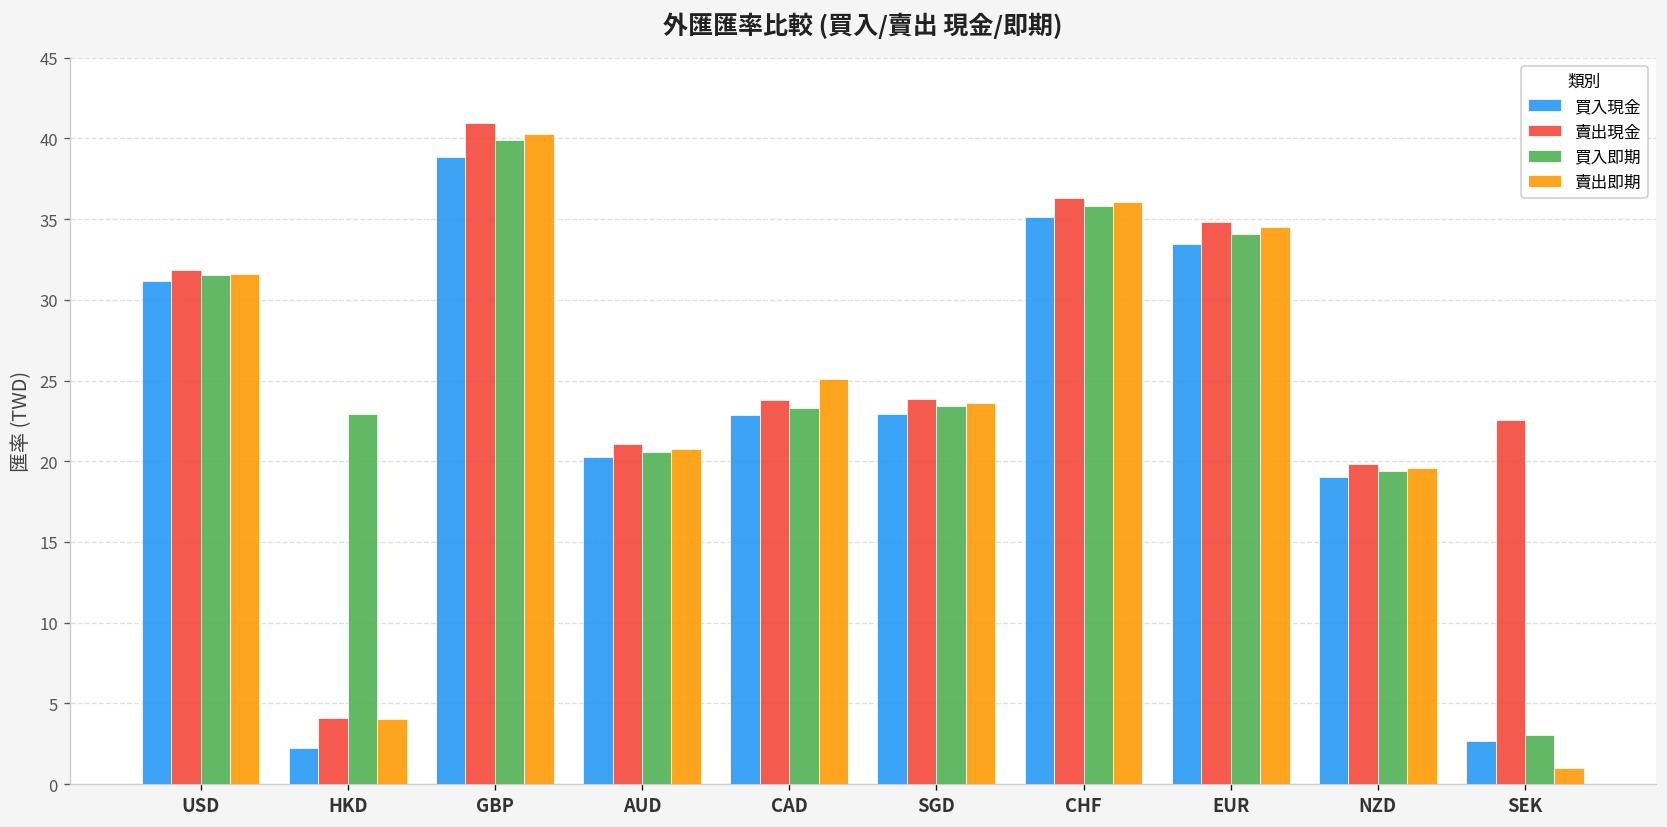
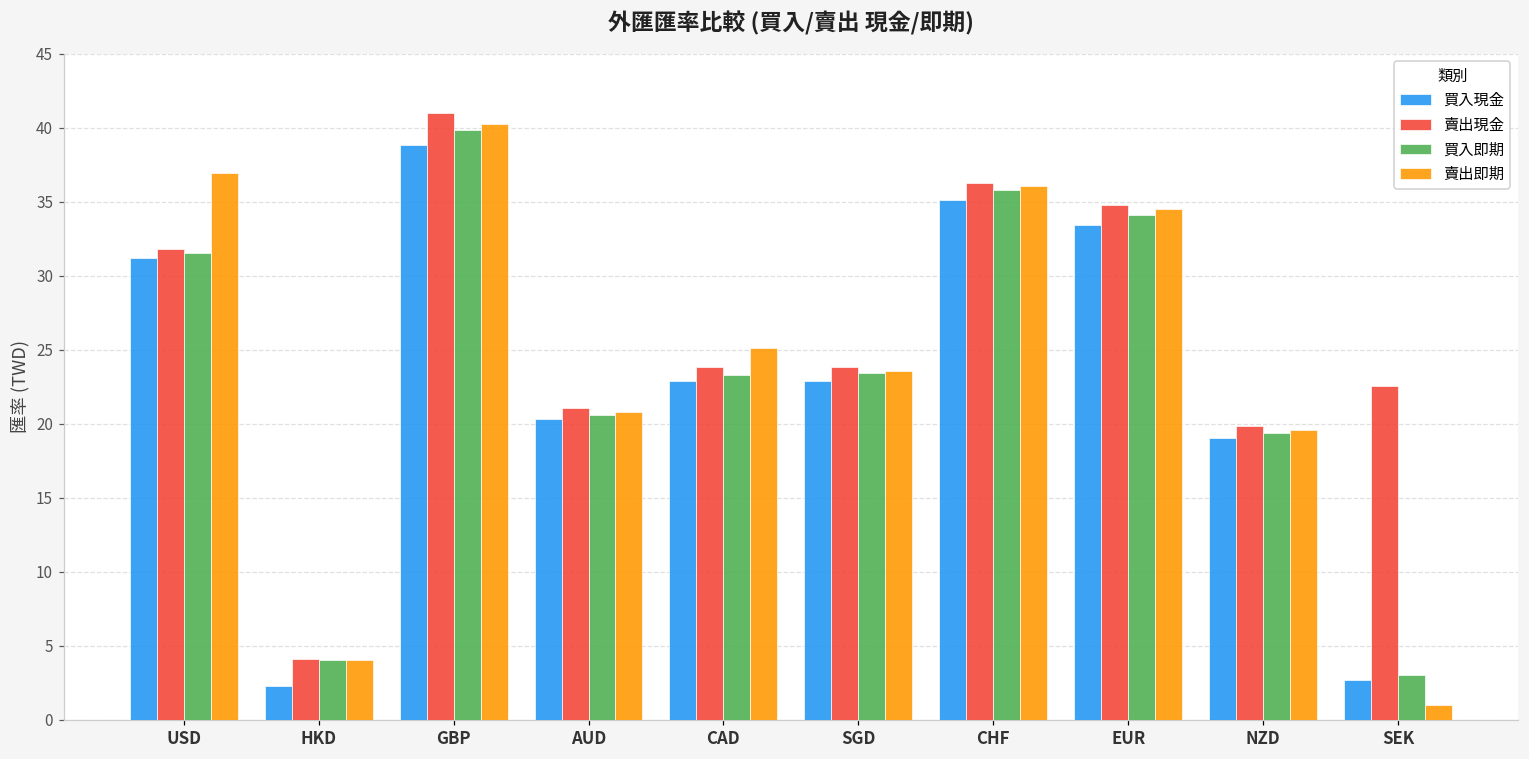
  {
    "買入現金": {
      "USD": 31.2,
      "HKD": 2.3,
      "GBP": 38.9,
      "AUD": 20.3,
      "CAD": 22.9,
      "SGD": 22.9,
      "CHF": 35.1,
      "EUR": 33.5,
      "NZD": 19.0,
      "SEK": 2.7
    },
    "賣出現金": {
      "USD": 31.8,
      "HKD": 4.1,
      "GBP": 41.0,
      "AUD": 21.1,
      "CAD": 23.8,
      "SGD": 23.8,
      "CHF": 36.3,
      "EUR": 34.8,
      "NZD": 19.9,
      "SEK": 22.5
    },
    "買入即期": {
      "USD": 31.5,
-     "HKD": 22.9,
+     "HKD": 4.0,
      "GBP": 39.9,
      "AUD": 20.6,
      "CAD": 23.3,
      "SGD": 23.4,
      "CHF": 35.8,
      "EUR": 34.1,
      "NZD": 19.4,
      "SEK": 3.0
    },
    "賣出即期": {
-     "USD": 31.6,
+     "USD": 36.9,
      "HKD": 4.1,
      "GBP": 40.3,
      "AUD": 20.8,
      "CAD": 25.1,
      "SGD": 23.6,
      "CHF": 36.0,
      "EUR": 34.5,
      "NZD": 19.6,
      "SEK": 1.0
    }
  }
